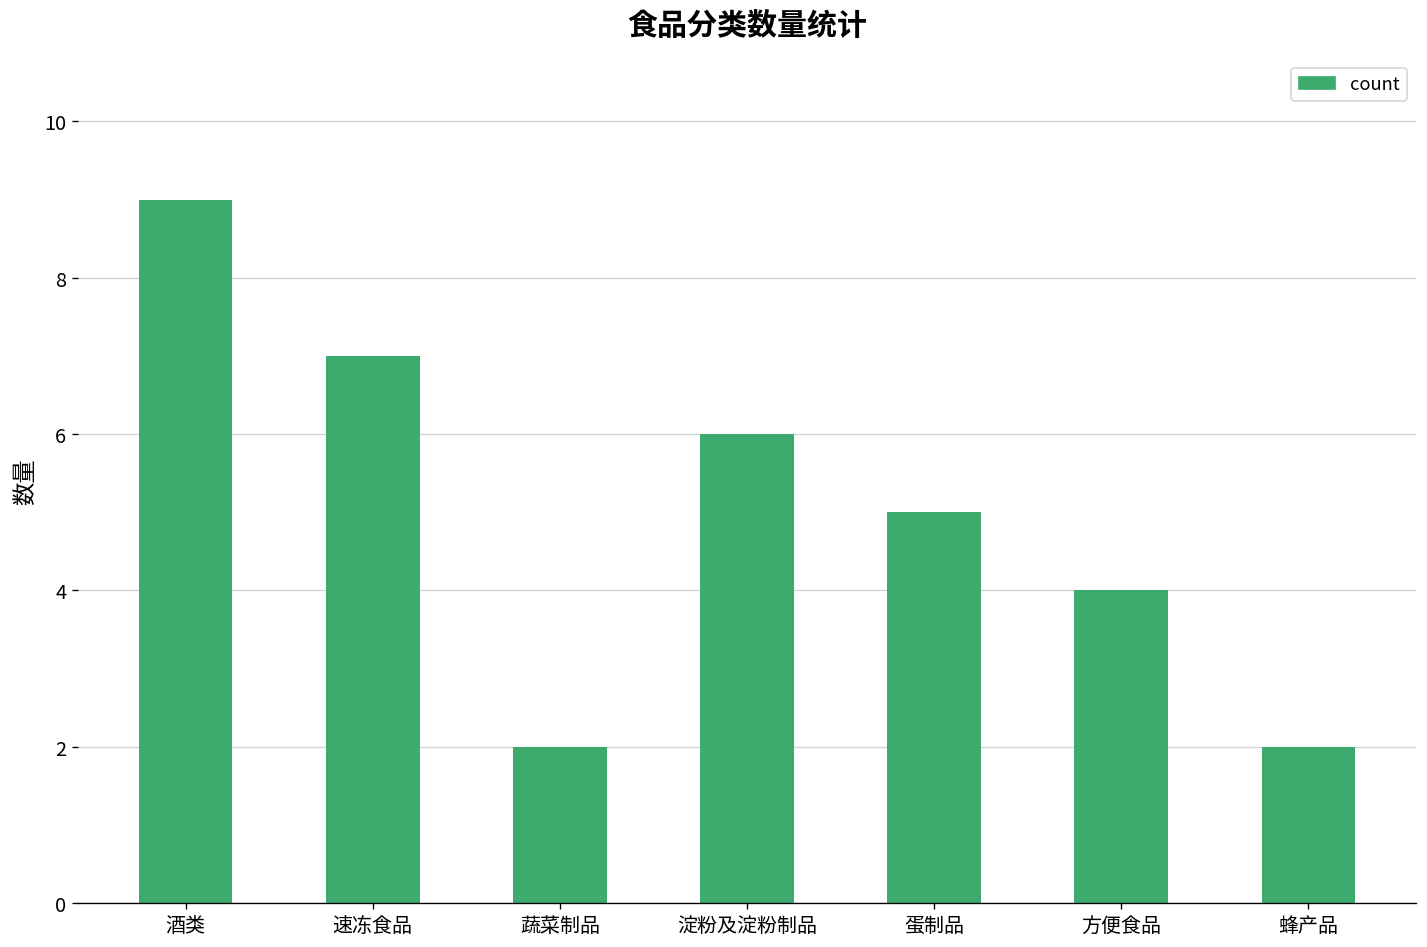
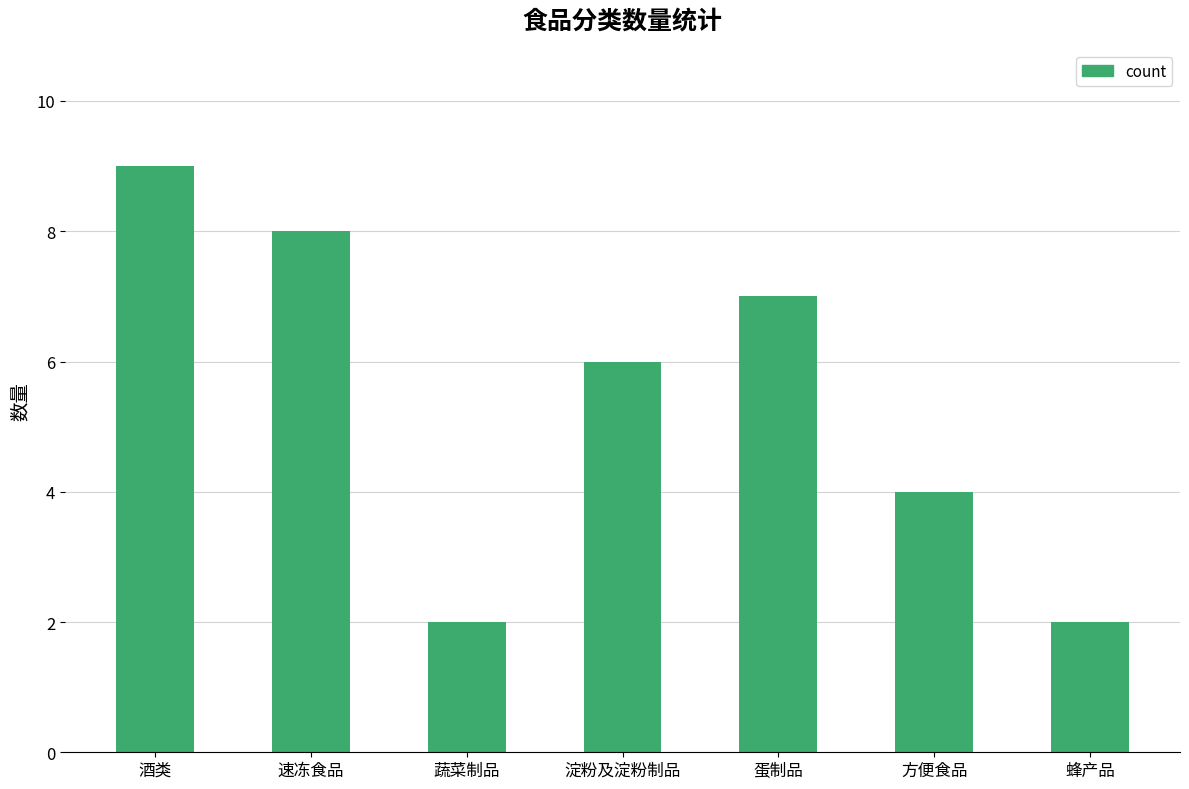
  {
    "酒类": 9,
-   "速冻食品": 7,
+   "速冻食品": 8,
    "蔬菜制品": 2,
    "淀粉及淀粉制品": 6,
-   "蛋制品": 5,
+   "蛋制品": 7,
    "方便食品": 4,
    "蜂产品": 2
  }
